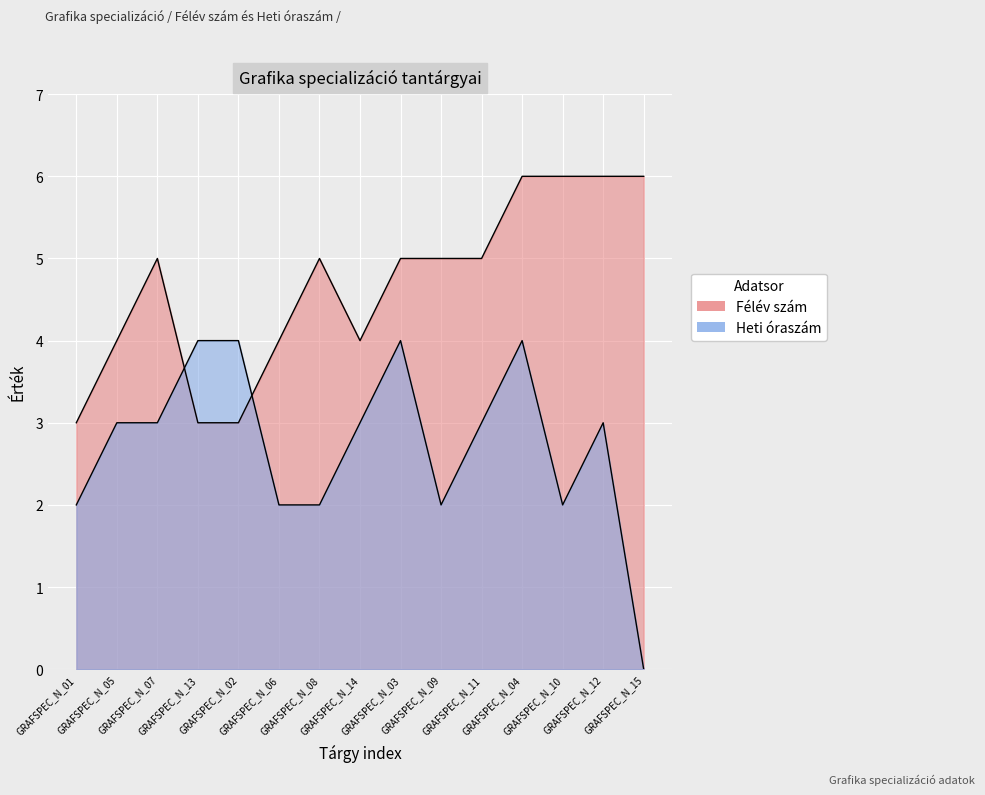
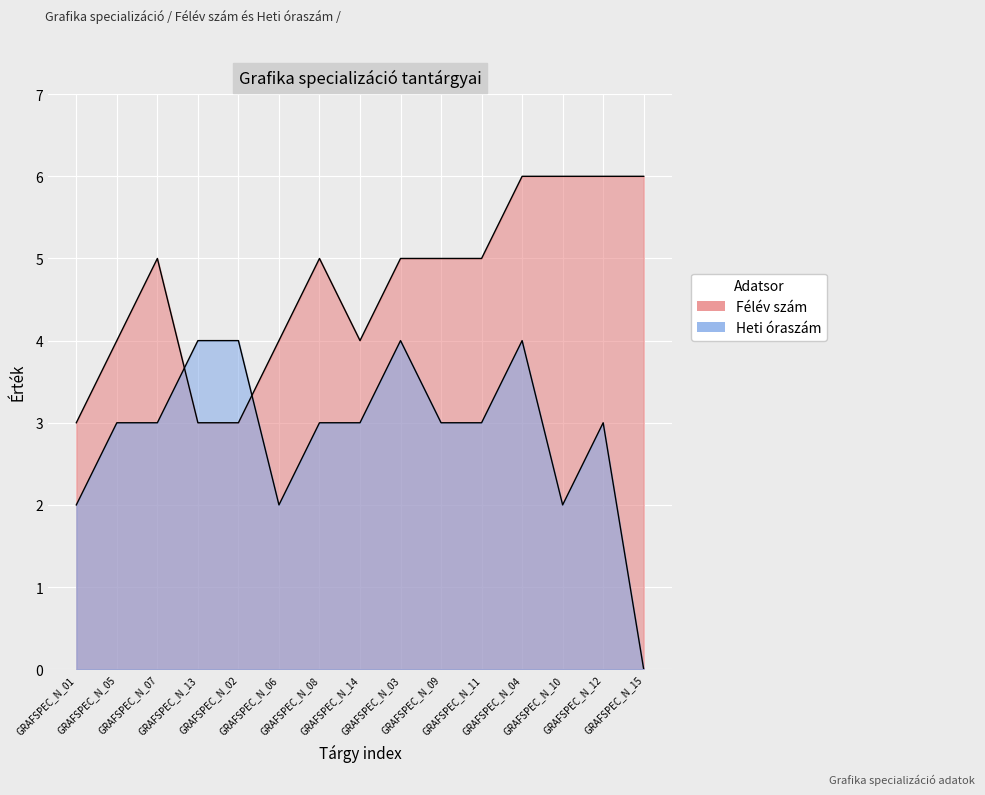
  {
    "Félév szám": {
      "GRAFSPEC_N_01": 3,
      "GRAFSPEC_N_05": 4,
      "GRAFSPEC_N_07": 5,
      "GRAFSPEC_N_13": 3,
      "GRAFSPEC_N_02": 3,
      "GRAFSPEC_N_06": 4,
      "GRAFSPEC_N_08": 5,
      "GRAFSPEC_N_14": 4,
      "GRAFSPEC_N_03": 5,
      "GRAFSPEC_N_09": 5,
      "GRAFSPEC_N_11": 5,
      "GRAFSPEC_N_04": 6,
      "GRAFSPEC_N_10": 6,
      "GRAFSPEC_N_12": 6,
      "GRAFSPEC_N_15": 6
    },
    "Heti óraszám": {
      "GRAFSPEC_N_01": 2,
      "GRAFSPEC_N_05": 3,
      "GRAFSPEC_N_07": 3,
      "GRAFSPEC_N_13": 4,
      "GRAFSPEC_N_02": 4,
      "GRAFSPEC_N_06": 2,
-     "GRAFSPEC_N_08": 2,
+     "GRAFSPEC_N_08": 3,
      "GRAFSPEC_N_14": 3,
      "GRAFSPEC_N_03": 4,
-     "GRAFSPEC_N_09": 2,
+     "GRAFSPEC_N_09": 3,
      "GRAFSPEC_N_11": 3,
      "GRAFSPEC_N_04": 4,
      "GRAFSPEC_N_10": 2,
      "GRAFSPEC_N_12": 3,
      "GRAFSPEC_N_15": 0
    }
  }
